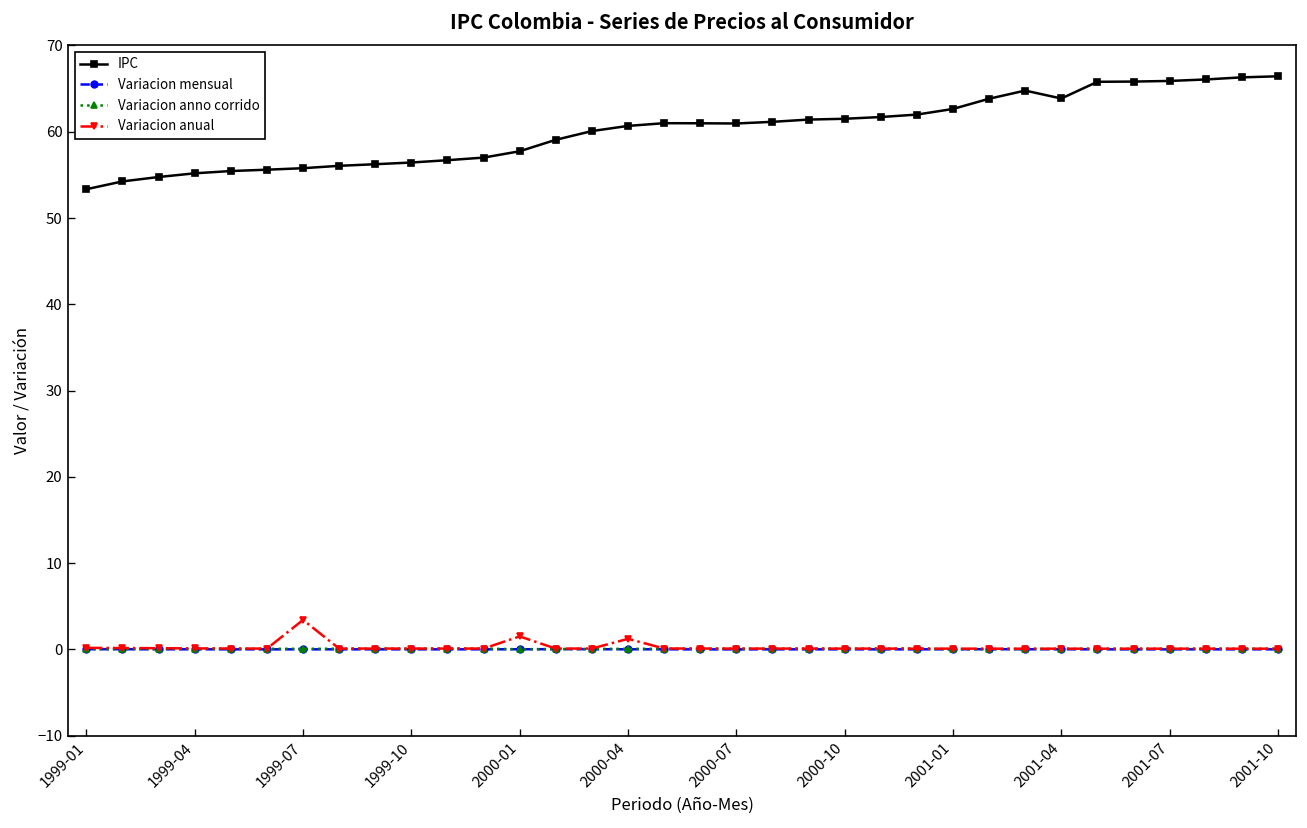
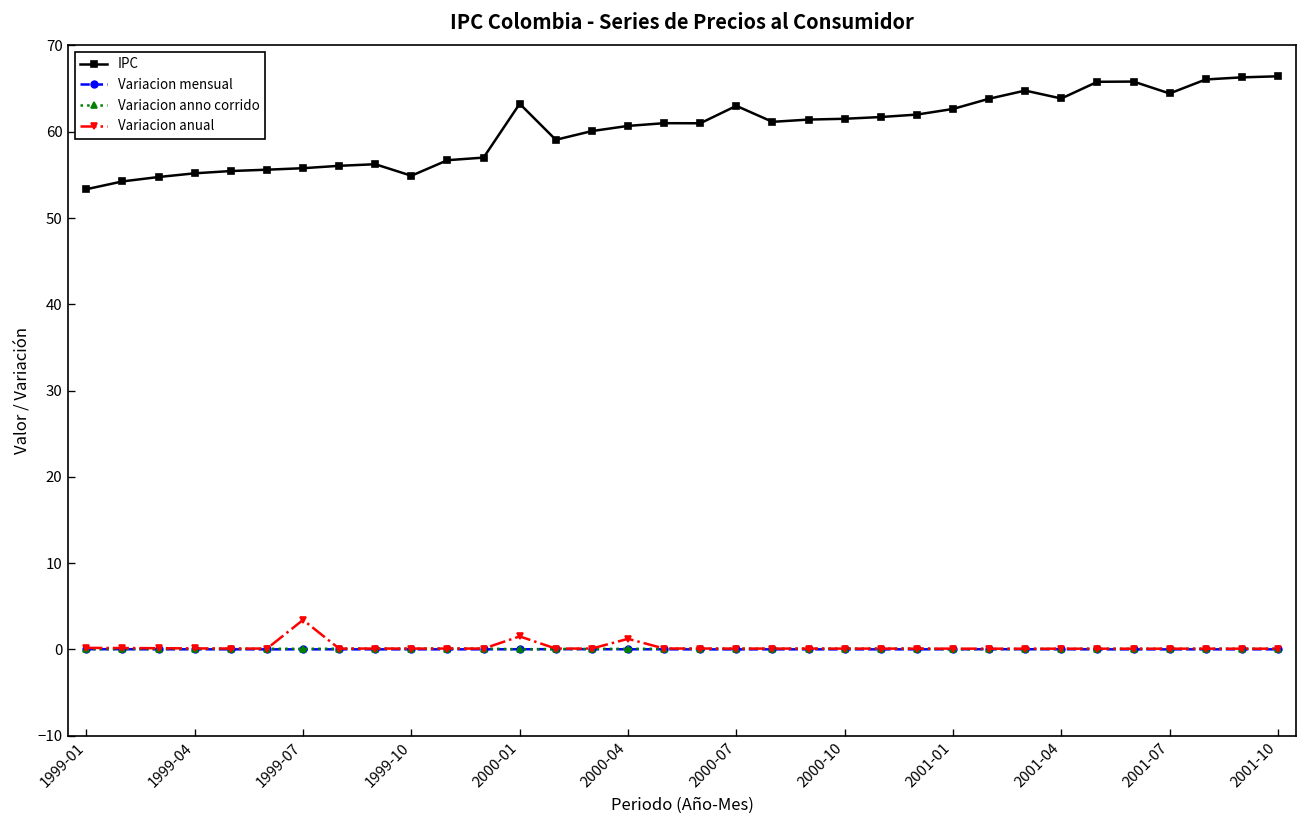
  {
    "IPC": {
      "1999-01": 53,
      "1999-04": 55,
      "1999-07": 56,
-     "1999-10": 56,
-     "2000-01": 58,
+     "1999-10": 55,
+     "2000-01": 63,
      "2000-04": 61,
-     "2000-07": 61,
+     "2000-07": 63,
      "2000-10": 62,
      "2001-01": 63,
      "2001-04": 64,
-     "2001-07": 66,
+     "2001-07": 64,
      "2001-10": 66
    },
    "Variacion anual": {
      "1999-07": 3,
      "2000-01": 2,
      "2000-04": 1
    }
  }
